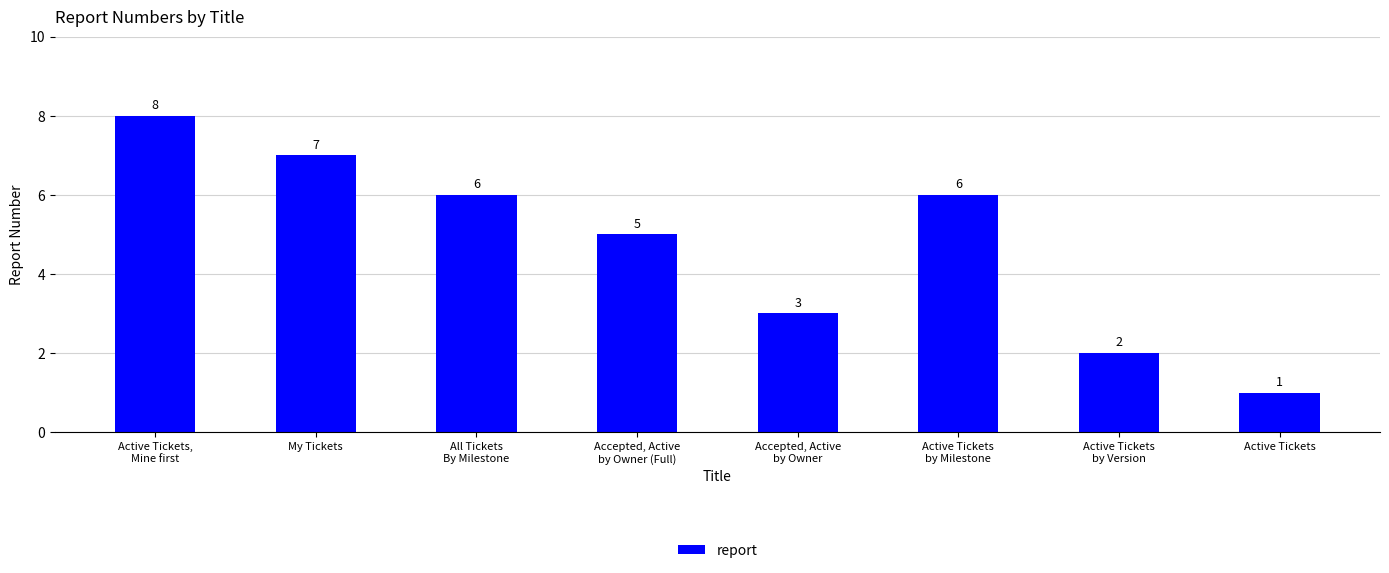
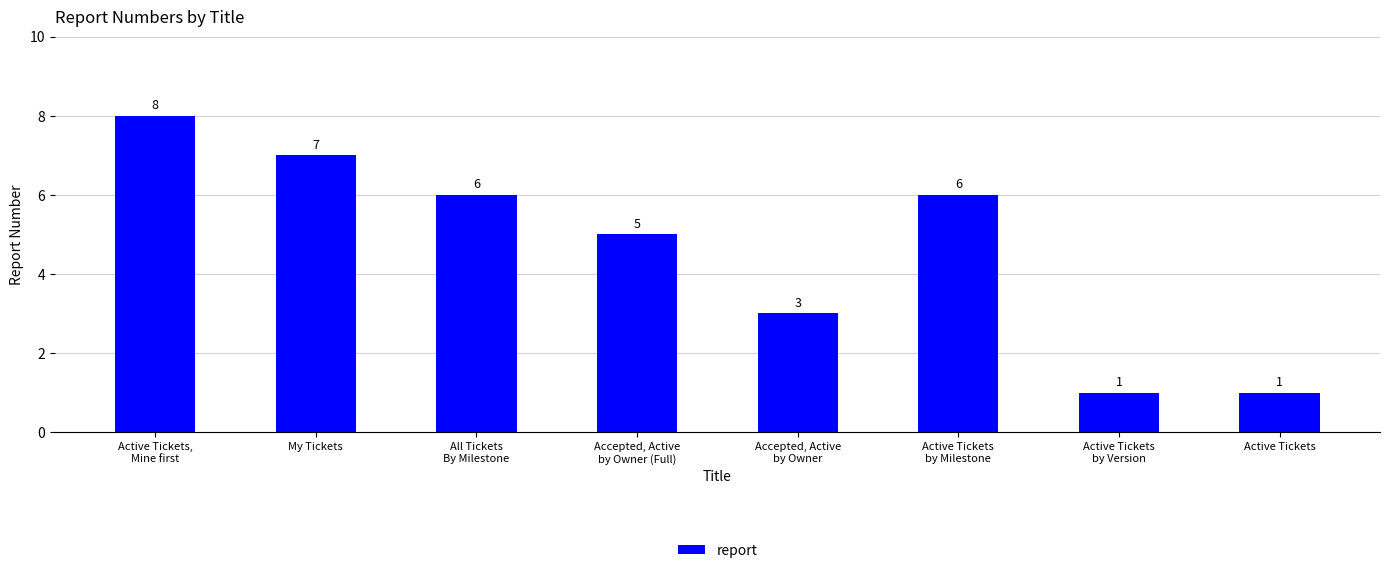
  {
    "Active Tickets, Mine first": 8,
    "My Tickets": 7,
    "All Tickets By Milestone": 6,
    "Accepted, Active by Owner (Full)": 5,
    "Accepted, Active by Owner": 3,
    "Active Tickets by Milestone": 6,
-   "Active Tickets by Version": 2,
+   "Active Tickets by Version": 1,
    "Active Tickets": 1
  }
